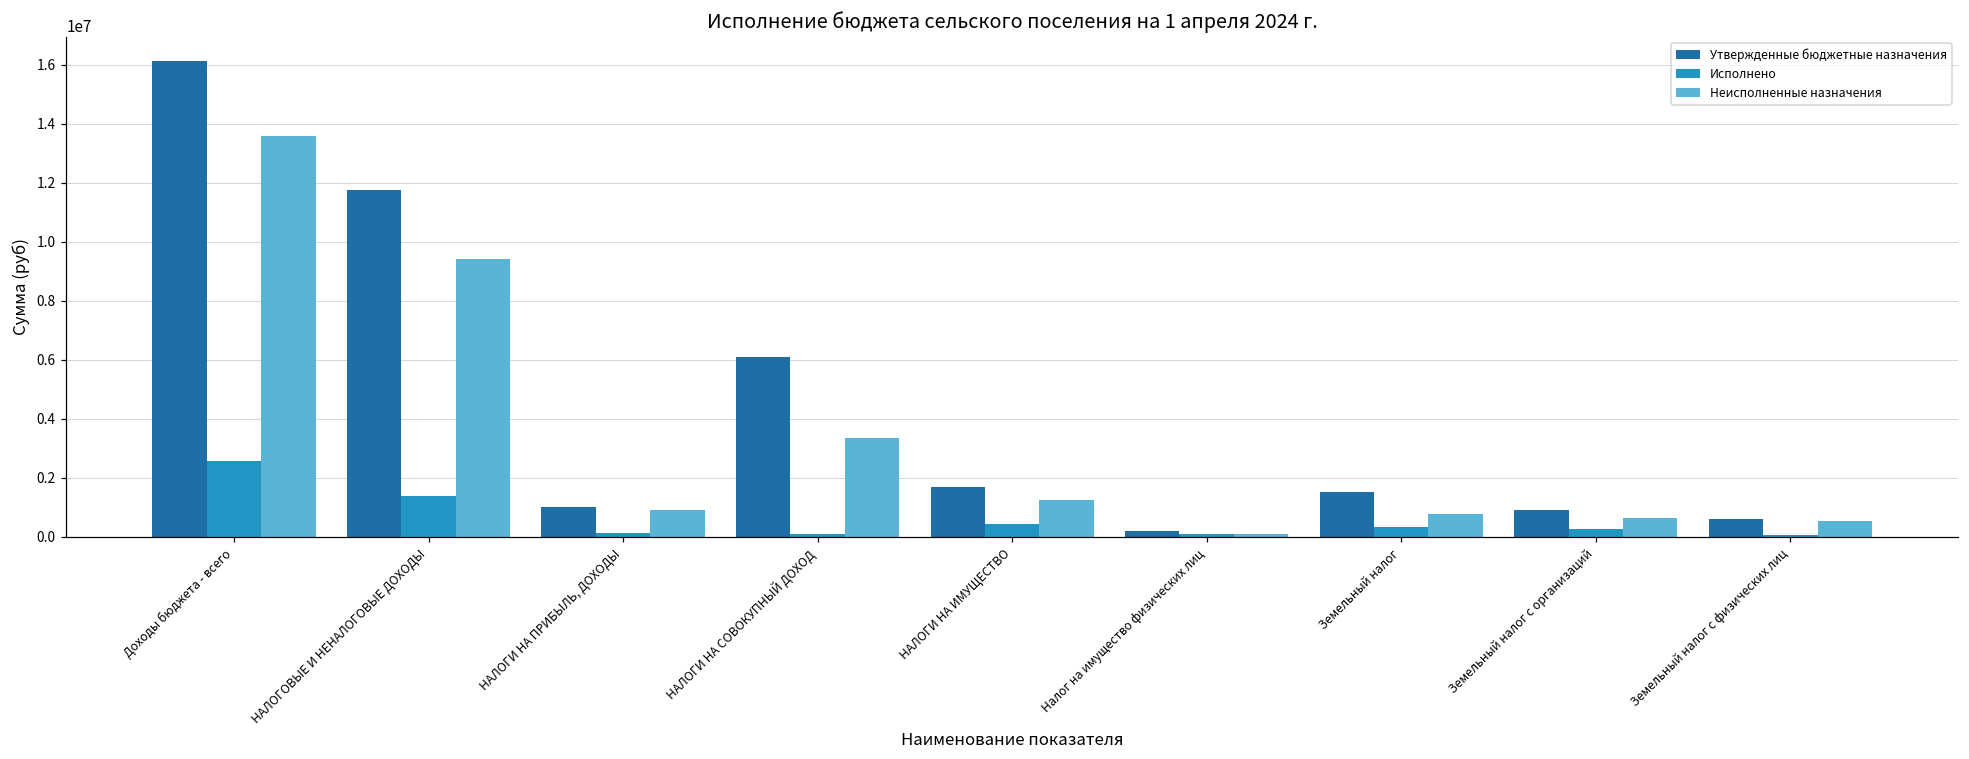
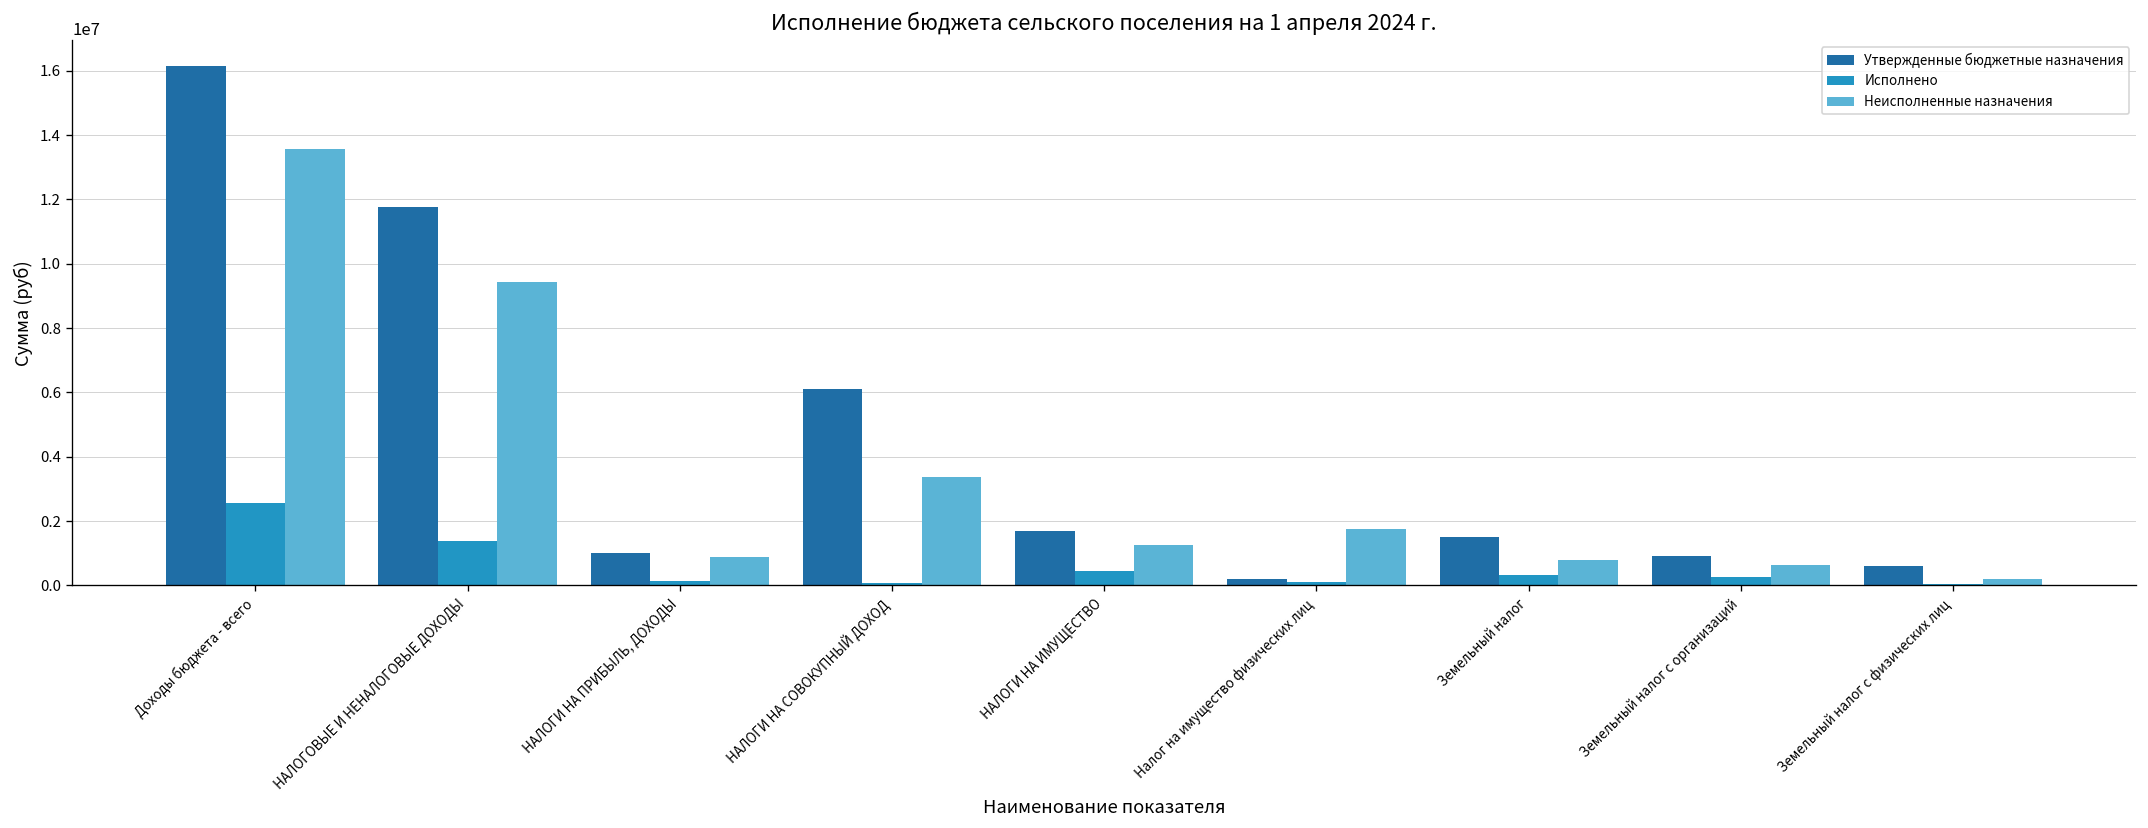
  {
    "Неисполненные назначения": {
      "Доходы бюджета - всего": 13600000,
      "НАЛОГОВЫЕ И НЕНАЛОГОВЫЕ ДОХОДЫ": 9400000,
      "НАЛОГИ НА ПРИБЫЛЬ, ДОХОДЫ": 900000,
      "НАЛОГИ НА СОВОКУПНЫЙ ДОХОД": 3400000,
      "НАЛОГИ НА ИМУЩЕСТВО": 1300000,
-     "Налог на имущество физических лиц": 100000,
+     "Налог на имущество физических лиц": 1800000,
      "Земельный налог": 800000,
      "Земельный налог с организаций": 600000,
-     "Земельный налог с физических лиц": 500000
+     "Земельный налог с физических лиц": 200000
    }
  }
